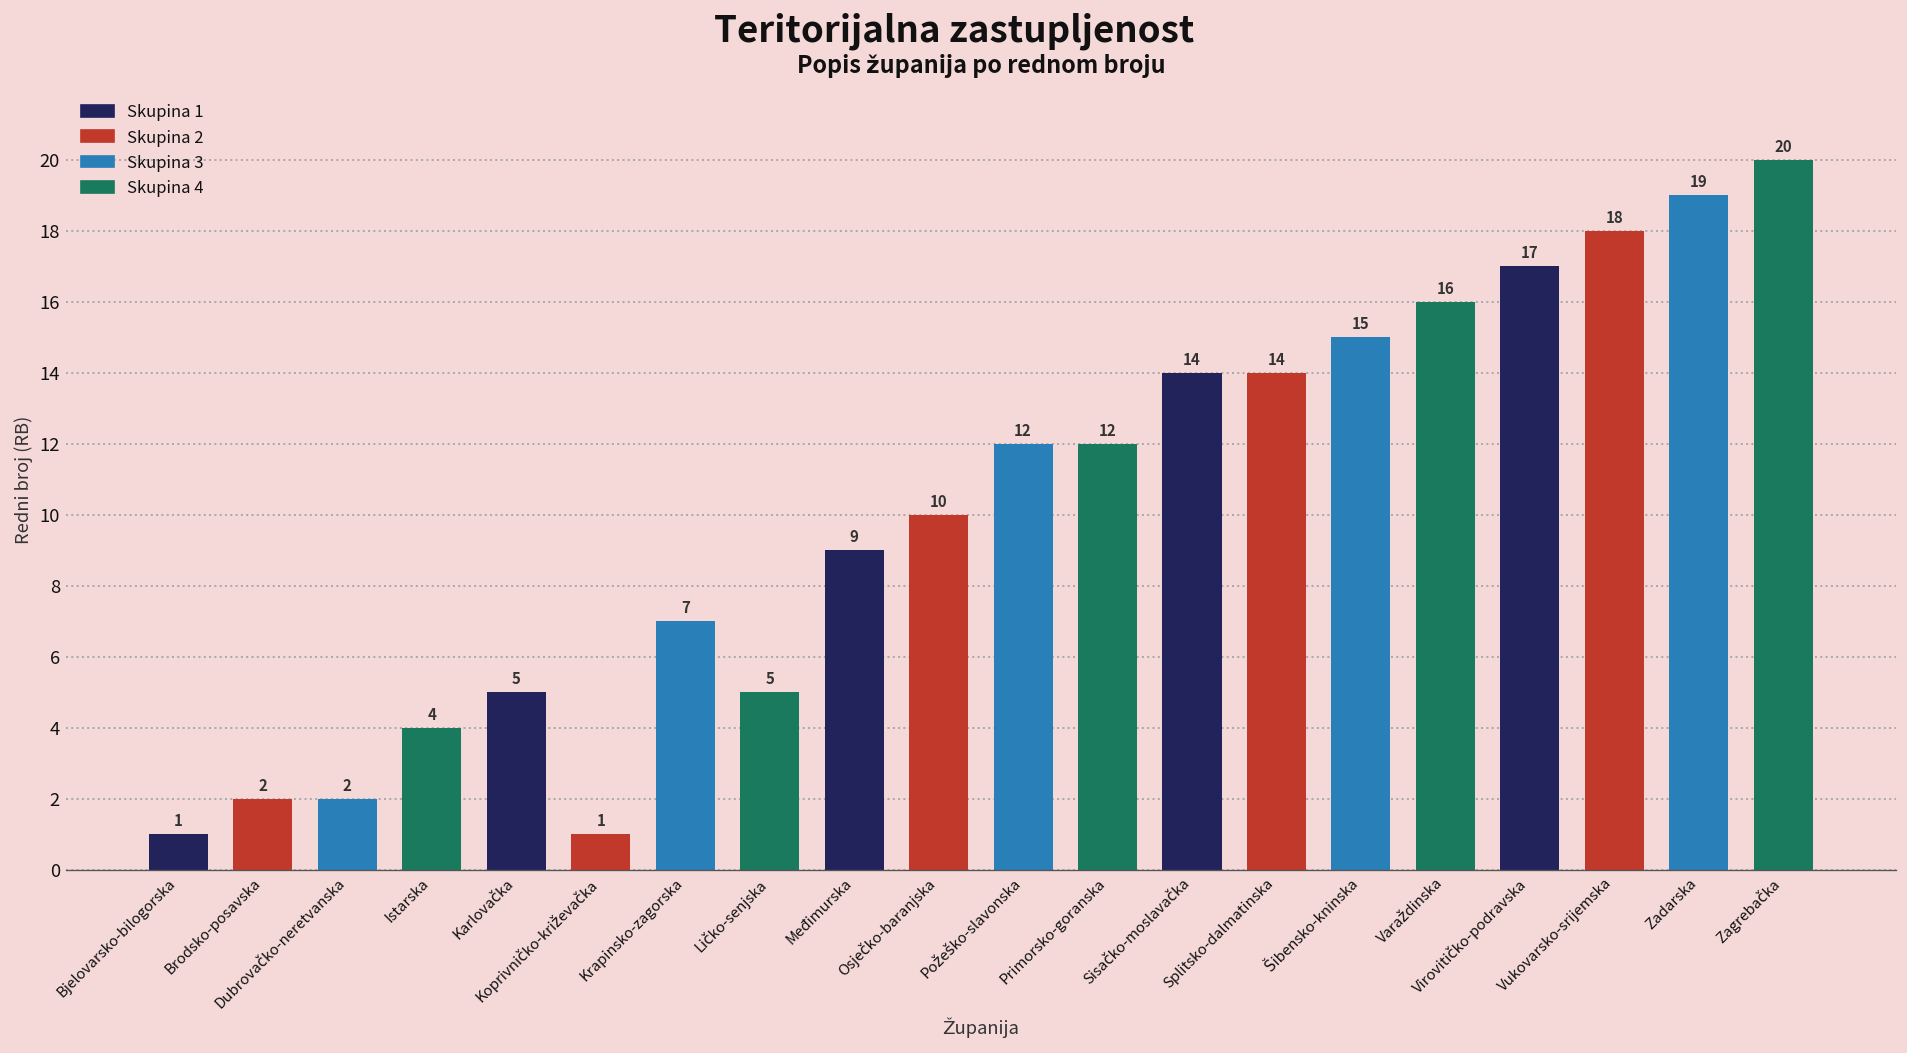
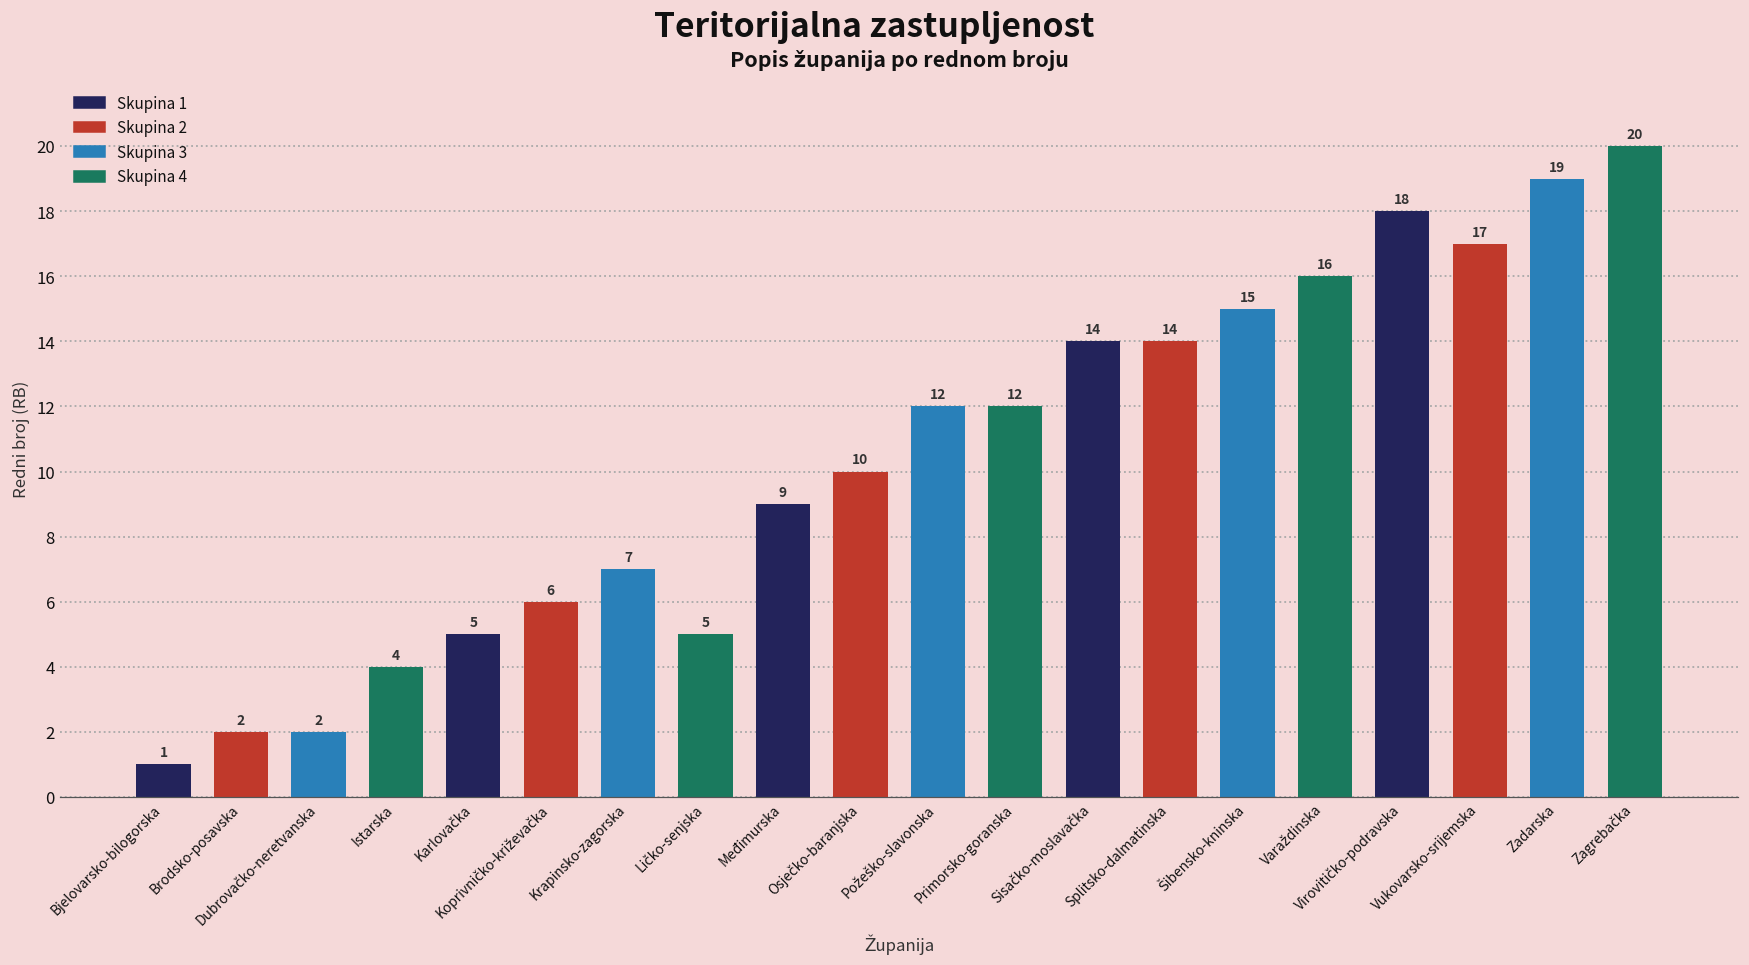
  {
    "Bjelovarsko-bilogorska": 1,
    "Brodsko-posavska": 2,
    "Dubrovačko-neretvanska": 2,
    "Istarska": 4,
    "Karlovačka": 5,
-   "Koprivničko-križevačka": 1,
+   "Koprivničko-križevačka": 6,
    "Krapinsko-zagorska": 7,
    "Ličko-senjska": 5,
    "Međimurska": 9,
    "Osječko-baranjska": 10,
    "Požeško-slavonska": 12,
    "Primorsko-goranska": 12,
    "Sisačko-moslavačka": 14,
    "Splitsko-dalmatinska": 14,
    "Šibensko-kninska": 15,
    "Varaždinska": 16,
-   "Virovitičko-podravska": 17,
-   "Vukovarsko-srijemska": 18,
+   "Virovitičko-podravska": 18,
+   "Vukovarsko-srijemska": 17,
    "Zadarska": 19,
    "Zagrebačka": 20
  }
